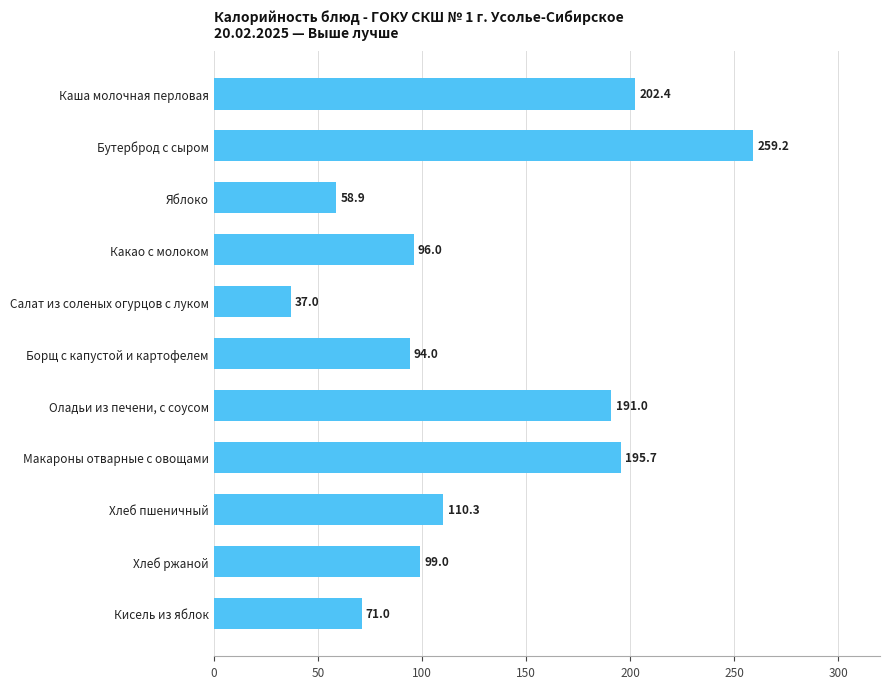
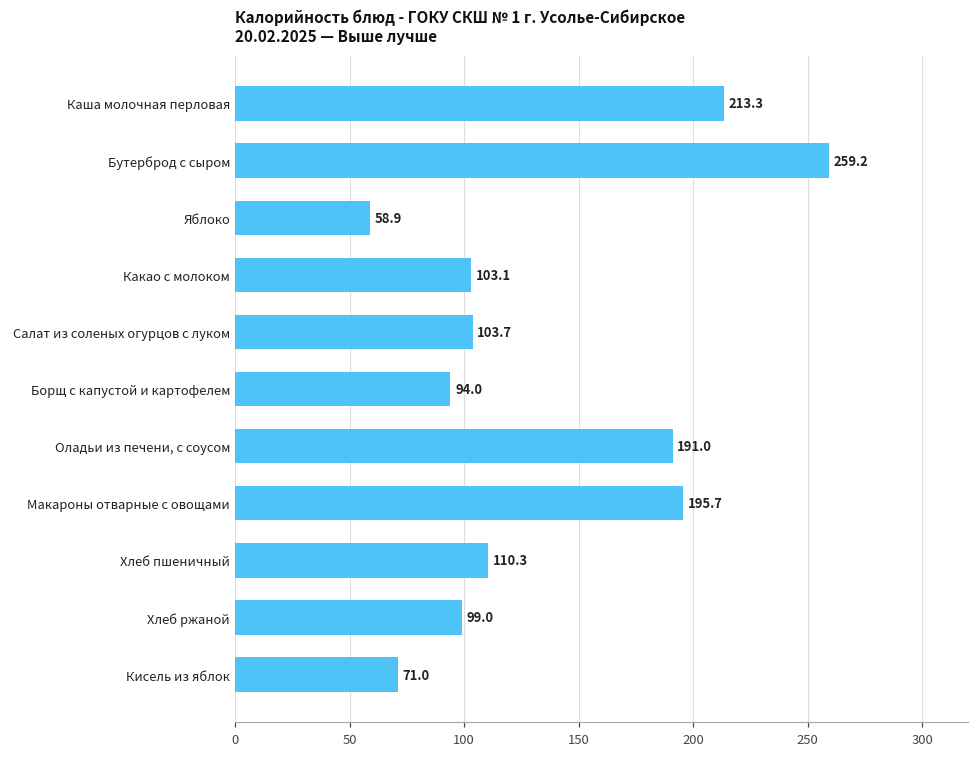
  {
-   "Каша молочная перловая": 202.4,
+   "Каша молочная перловая": 213.3,
    "Бутерброд с сыром": 259.2,
    "Яблоко": 58.9,
-   "Какао с молоком": 96.0,
-   "Салат из соленых огурцов с луком": 37.0,
+   "Какао с молоком": 103.1,
+   "Салат из соленых огурцов с луком": 103.7,
    "Борщ с капустой и картофелем": 94.0,
    "Оладьи из печени, с соусом": 191.0,
    "Макароны отварные с овощами": 195.7,
    "Хлеб пшеничный": 110.3,
    "Хлеб ржаной": 99.0,
    "Кисель из яблок": 71.0
  }
